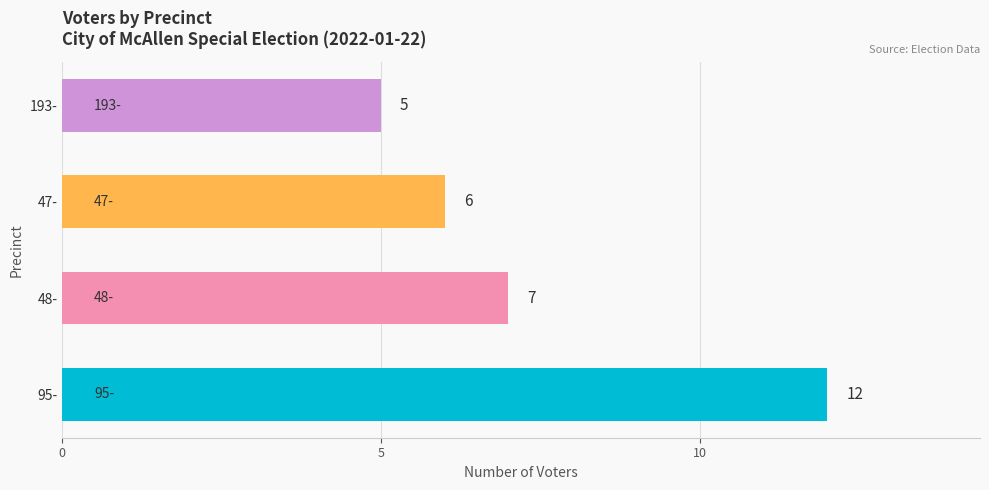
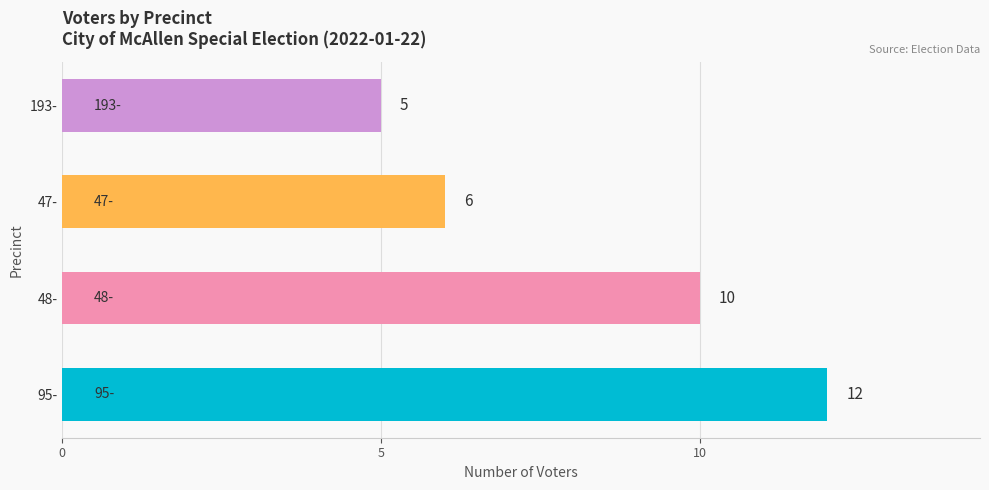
  {
    "193-": 5,
    "47-": 6,
-   "48-": 7,
+   "48-": 10,
    "95-": 12
  }
